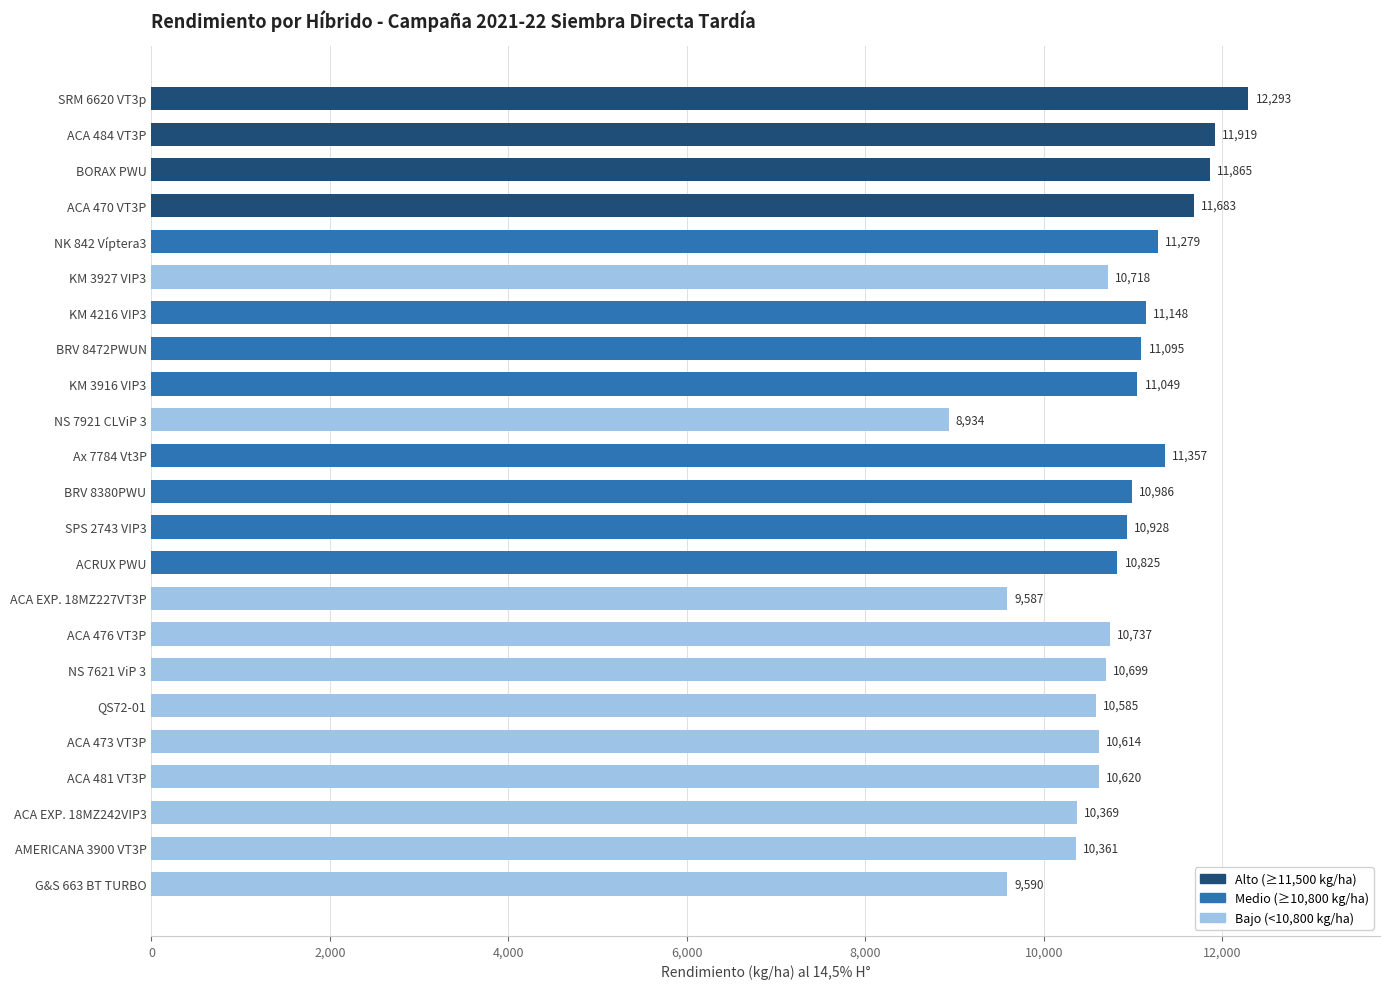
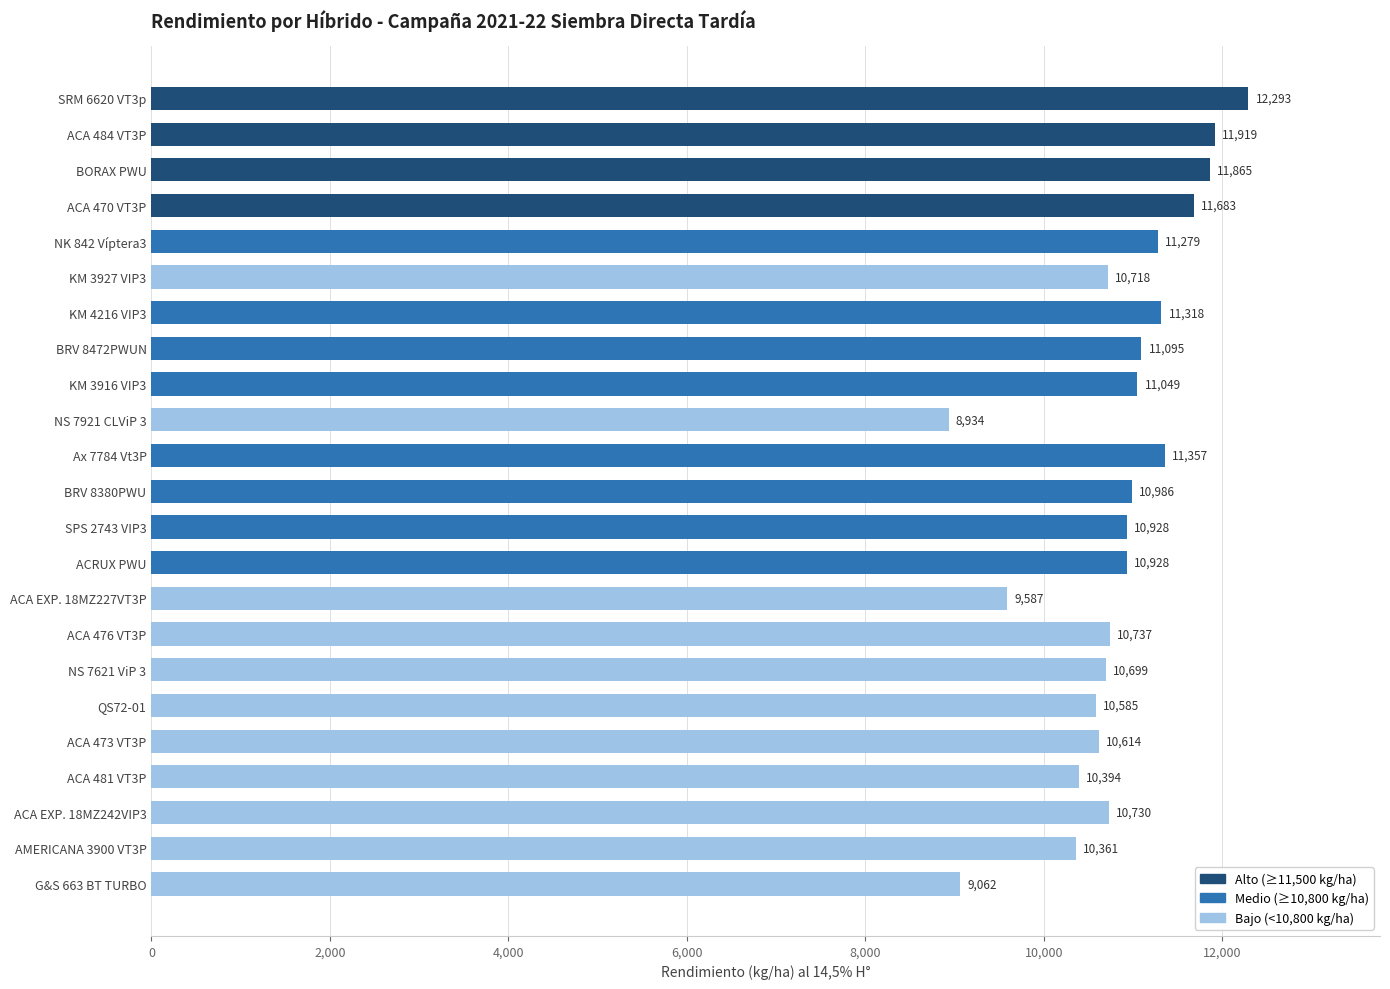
  {
    "SRM 6620 VT3p": "12,293",
    "ACA 484 VT3P": "11,919",
    "BORAX PWU": "11,865",
    "ACA 470 VT3P": "11,683",
    "NK 842 Víptera3": "11,279",
    "KM 3927 VIP3": "10,718",
-   "KM 4216 VIP3": "11,148",
+   "KM 4216 VIP3": "11,318",
    "BRV 8472PWUN": "11,095",
    "KM 3916 VIP3": "11,049",
    "NS 7921 CLViP 3": "8,934",
    "Ax 7784 Vt3P": "11,357",
    "BRV 8380PWU": "10,986",
    "SPS 2743 VIP3": "10,928",
-   "ACRUX PWU": "10,825",
+   "ACRUX PWU": "10,928",
    "ACA EXP. 18MZ227VT3P": "9,587",
    "ACA 476 VT3P": "10,737",
    "NS 7621 ViP 3": "10,699",
    "QS72-01": "10,585",
    "ACA 473 VT3P": "10,614",
-   "ACA 481 VT3P": "10,620",
-   "ACA EXP. 18MZ242VIP3": "10,369",
+   "ACA 481 VT3P": "10,394",
+   "ACA EXP. 18MZ242VIP3": "10,730",
    "AMERICANA 3900 VT3P": "10,361",
-   "G&S 663 BT TURBO": "9,590"
+   "G&S 663 BT TURBO": "9,062"
  }
